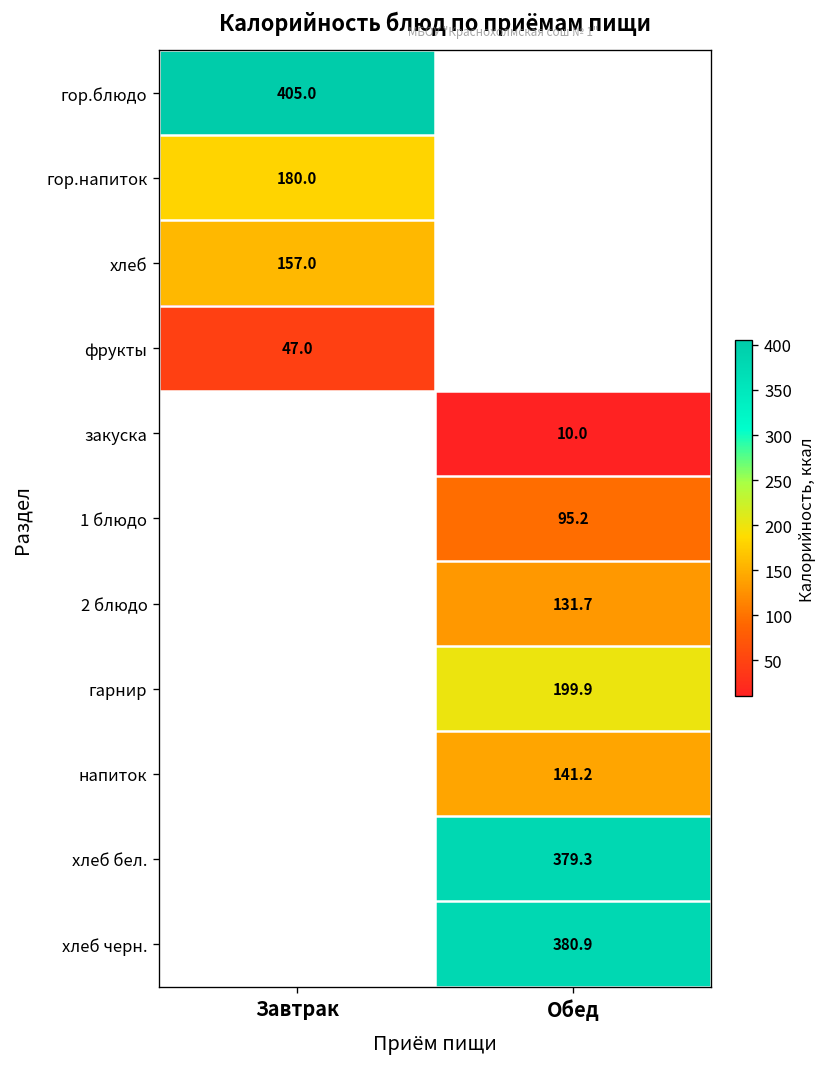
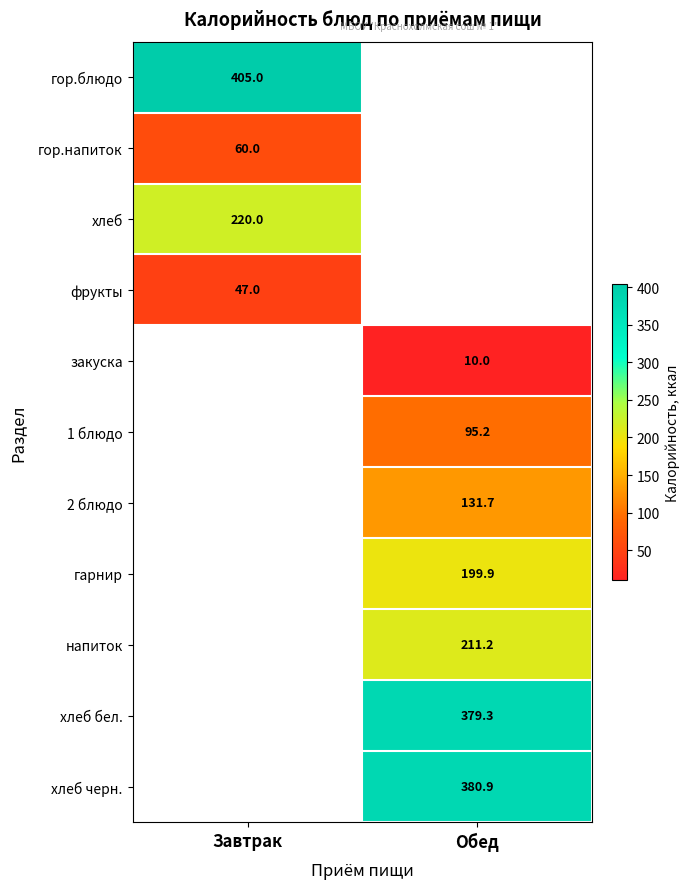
  {
    "гор.блюдо": {
      "Завтрак": 405.0
    },
    "гор.напиток": {
-     "Завтрак": 180.0
+     "Завтрак": 60.0
    },
    "хлеб": {
-     "Завтрак": 157.0
+     "Завтрак": 220.0
    },
    "фрукты": {
      "Завтрак": 47.0
    },
    "закуска": {
      "Обед": 10.0
    },
    "1 блюдо": {
      "Обед": 95.2
    },
    "2 блюдо": {
      "Обед": 131.7
    },
    "гарнир": {
      "Обед": 199.9
    },
    "напиток": {
-     "Обед": 141.2
+     "Обед": 211.2
    },
    "хлеб бел.": {
      "Обед": 379.3
    },
    "хлеб черн.": {
      "Обед": 380.9
    }
  }
